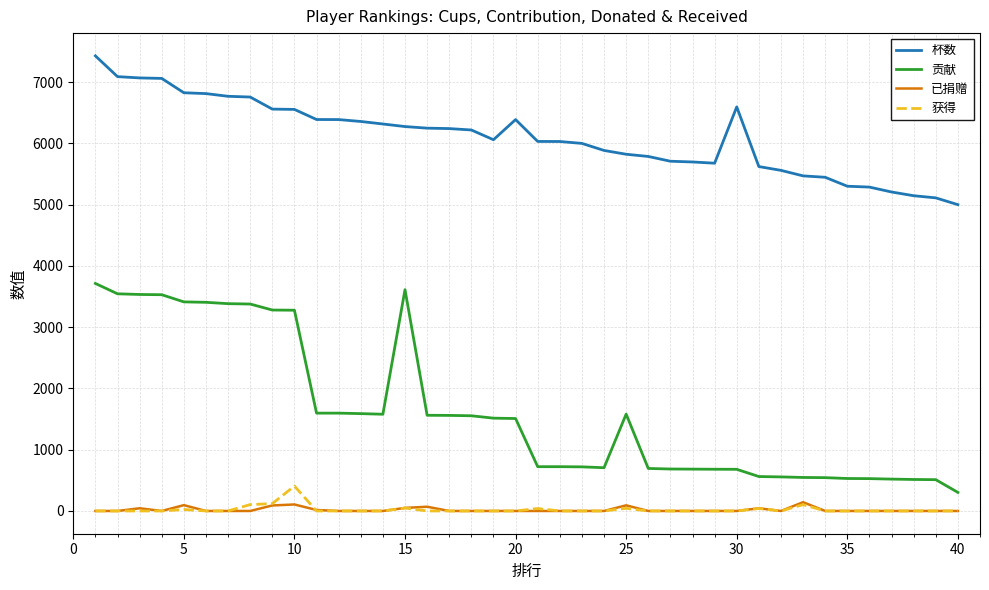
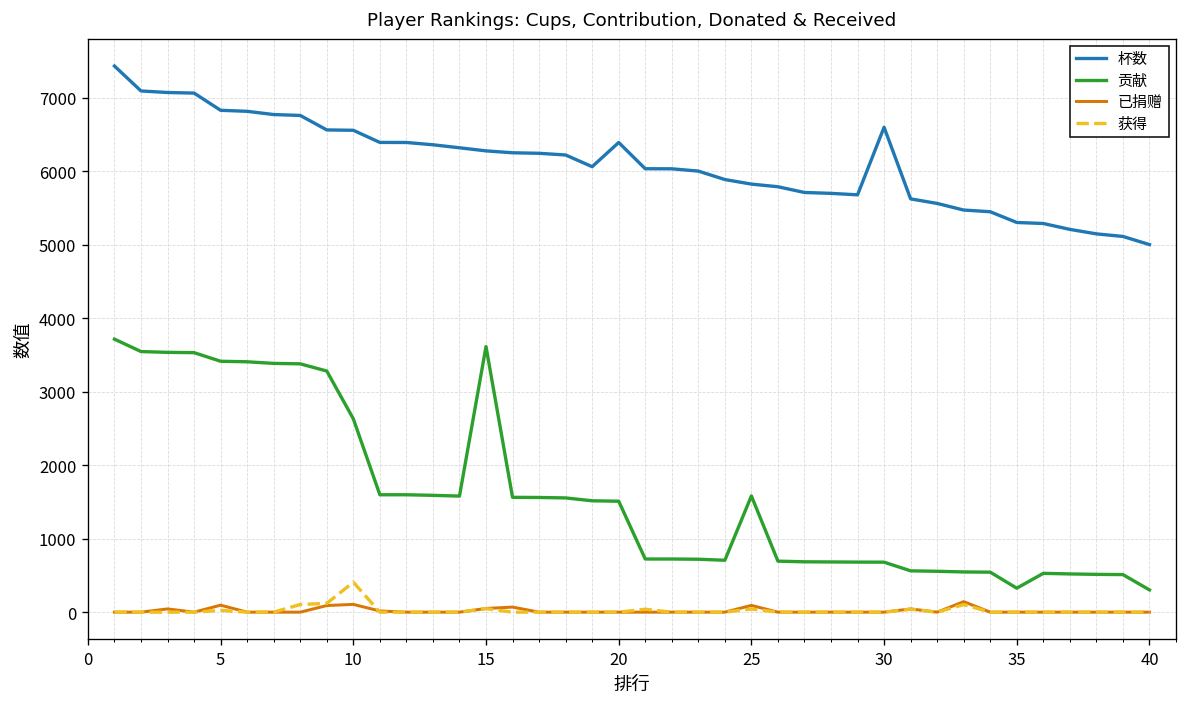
  {
    "杯数": {
      "5": 6800,
      "10": 6600,
      "15": 6300,
      "20": 6400,
      "25": 5800,
      "30": 6600,
      "35": 5300,
      "40": 5000
    },
    "贡献": {
      "5": 3400,
-     "10": 3300,
+     "10": 2600,
      "15": 3600,
      "20": 1500,
      "25": 1600,
      "30": 700,
-     "35": 500,
+     "35": 300,
      "40": 300
    },
    "已捐赠": {
      "5": 100,
      "10": 100,
      "25": 100
    },
    "获得": {
      "5": 0,
      "10": 400,
      "25": 0
    }
  }
